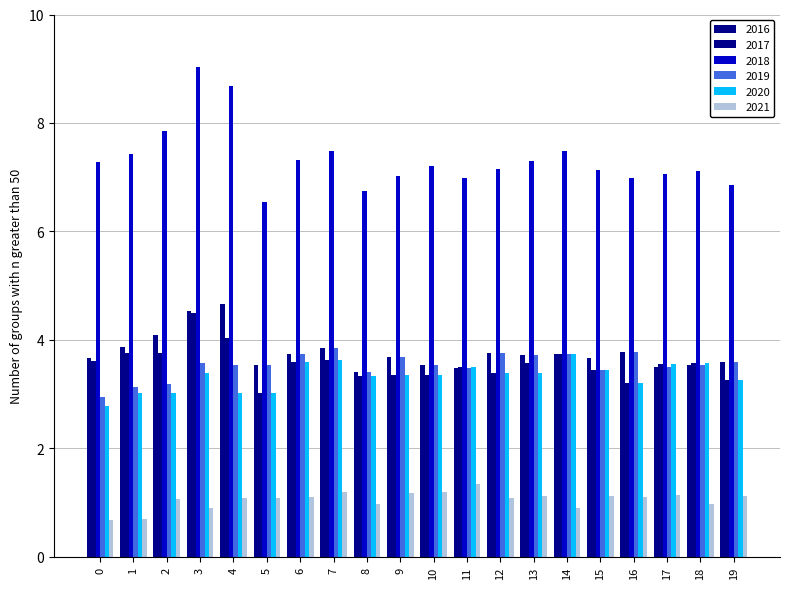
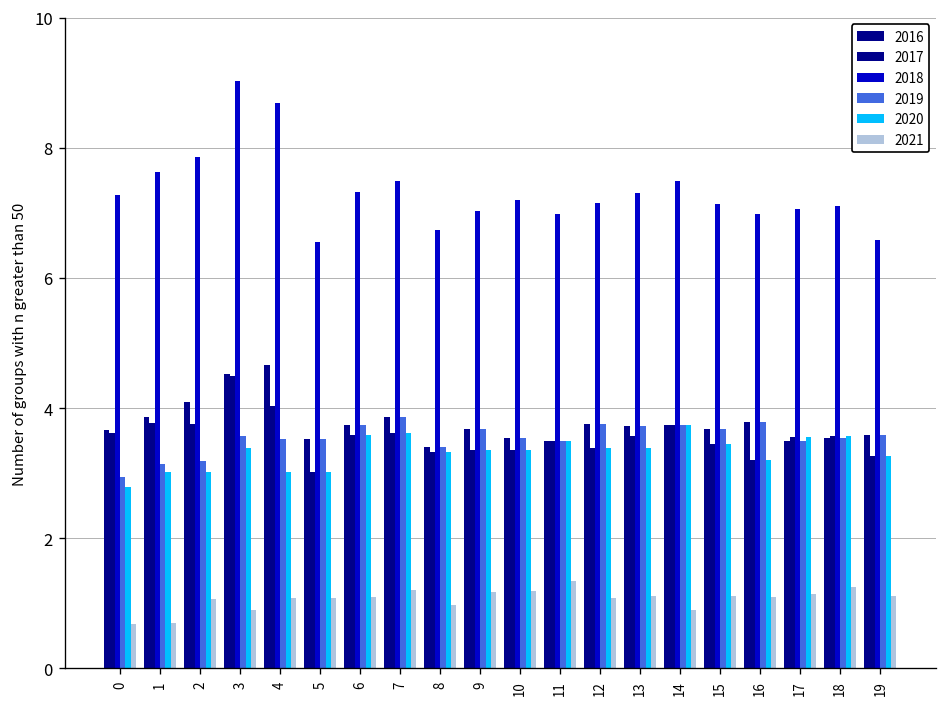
  {
    "2018": {
      "0": 7.3,
-     "1": 7.4,
+     "1": 7.6,
      "2": 7.9,
      "3": 9.0,
      "4": 8.7,
      "5": 6.6,
      "6": 7.3,
      "7": 7.5,
      "8": 6.7,
      "9": 7.0,
      "10": 7.2,
      "11": 7.0,
      "12": 7.2,
      "13": 7.3,
      "14": 7.5,
      "15": 7.1,
      "16": 7.0,
      "17": 7.1,
      "18": 7.1,
-     "19": 6.9
+     "19": 6.6
    },
    "2019": {
      "0": 2.9,
      "1": 3.1,
      "2": 3.2,
      "3": 3.6,
      "4": 3.5,
      "5": 3.5,
      "6": 3.7,
      "7": 3.9,
      "8": 3.4,
      "9": 3.7,
      "10": 3.5,
      "11": 3.5,
      "12": 3.8,
      "13": 3.7,
      "14": 3.7,
-     "15": 3.5,
+     "15": 3.7,
      "16": 3.8,
      "17": 3.5,
      "18": 3.5,
      "19": 3.6
    },
    "2020": {
      "0": 2.8,
      "1": 3.0,
      "2": 3.0,
      "3": 3.4,
      "4": 3.0,
      "5": 3.0,
      "6": 3.6,
      "7": 3.6,
      "8": 3.3,
      "9": 3.4,
      "10": 3.4,
      "11": 3.5,
      "12": 3.4,
      "13": 3.4,
      "14": 3.7,
      "15": 3.5,
      "16": 3.2,
      "17": 3.6,
      "18": 3.6,
      "19": 3.3
    },
    "2021": {
      "0": 0.7,
      "1": 0.7,
      "2": 1.1,
      "3": 0.9,
      "4": 1.1,
      "5": 1.1,
      "6": 1.1,
      "7": 1.2,
      "8": 1.0,
      "9": 1.2,
      "10": 1.2,
      "11": 1.3,
      "12": 1.1,
      "13": 1.1,
      "14": 0.9,
      "15": 1.1,
      "16": 1.1,
      "17": 1.1,
-     "18": 1.0,
+     "18": 1.2,
      "19": 1.1
    }
  }
